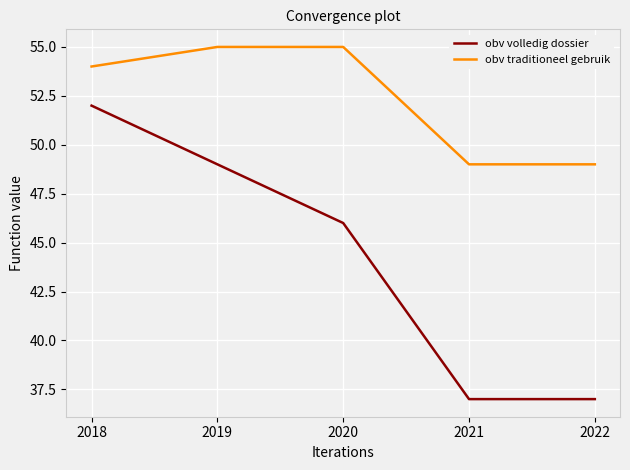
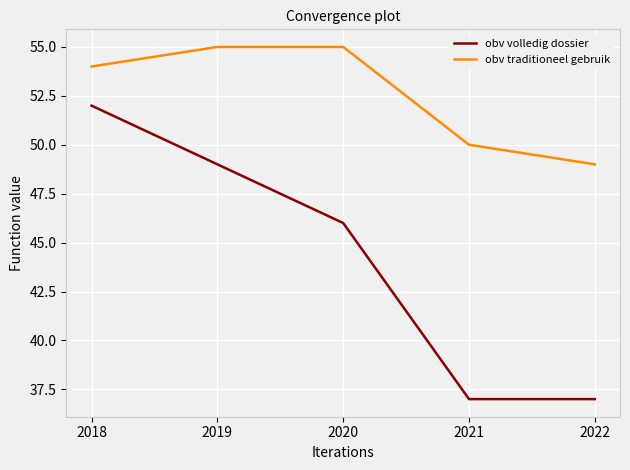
  {
    "obv volledig dossier": {
      "2018": 52,
      "2019": 49,
      "2020": 46,
      "2021": 37,
      "2022": 37
    },
    "obv traditioneel gebruik": {
      "2018": 54,
      "2019": 55,
      "2020": 55,
-     "2021": 49,
+     "2021": 50,
      "2022": 49
    }
  }
